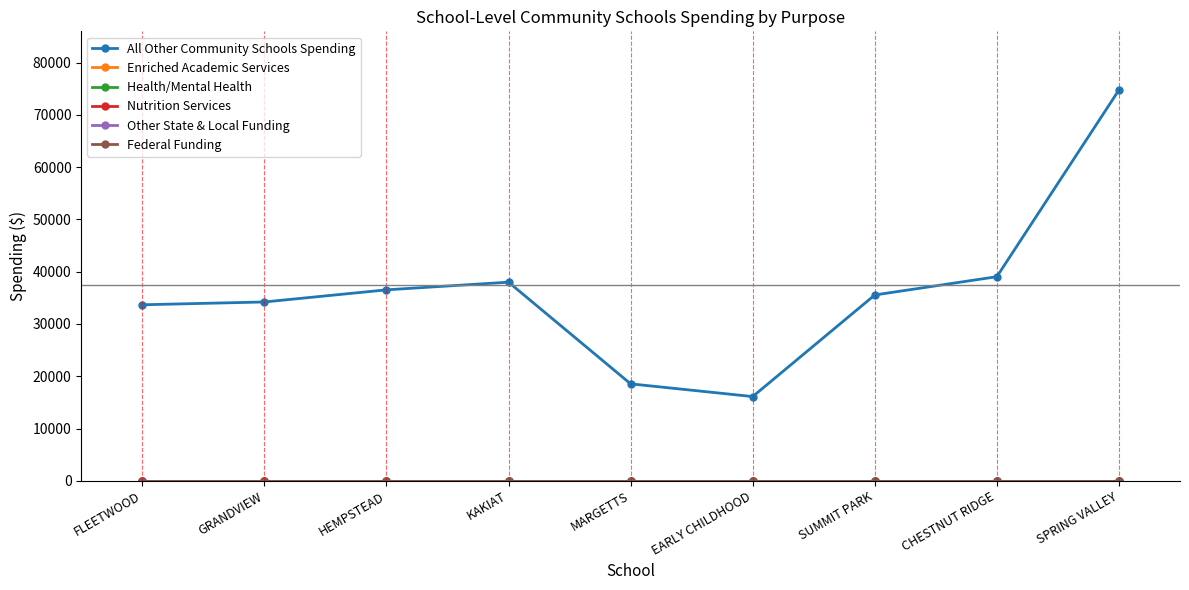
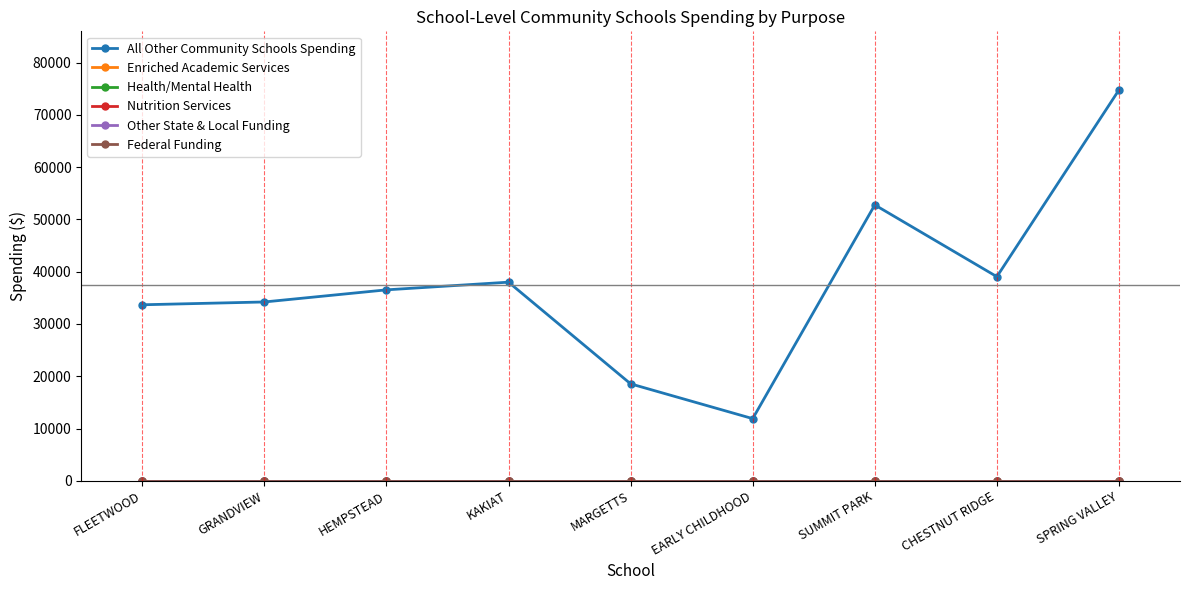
  {
    "All Other Community Schools Spending": {
      "FLEETWOOD": 34000,
      "GRANDVIEW": 34000,
      "HEMPSTEAD": 37000,
      "KAKIAT": 38000,
      "MARGETTS": 19000,
-     "EARLY CHILDHOOD": 16000,
-     "SUMMIT PARK": 36000,
+     "EARLY CHILDHOOD": 12000,
+     "SUMMIT PARK": 53000,
      "CHESTNUT RIDGE": 39000,
      "SPRING VALLEY": 75000
    },
    "Federal Funding": {
      "FLEETWOOD": 0,
      "GRANDVIEW": 0,
      "HEMPSTEAD": 0,
      "KAKIAT": 0,
      "MARGETTS": 0,
      "EARLY CHILDHOOD": 0,
      "SUMMIT PARK": 0,
      "CHESTNUT RIDGE": 0,
      "SPRING VALLEY": 0
    }
  }
